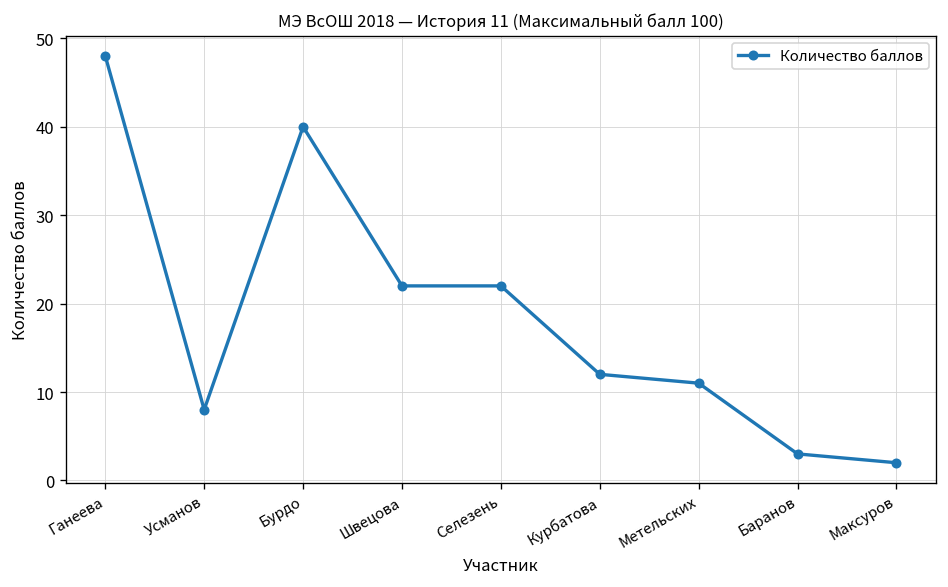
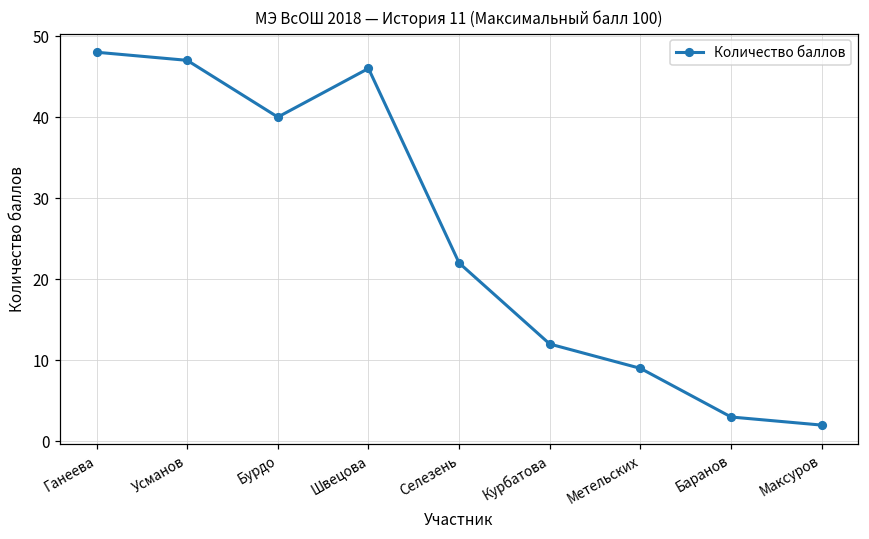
  {
    "Ганеева": 48,
-   "Усманов": 8,
+   "Усманов": 47,
    "Бурдо": 40,
-   "Швецова": 22,
+   "Швецова": 46,
    "Селезень": 22,
    "Курбатова": 12,
-   "Метельских": 11,
+   "Метельских": 9,
    "Баранов": 3,
    "Максуров": 2
  }
